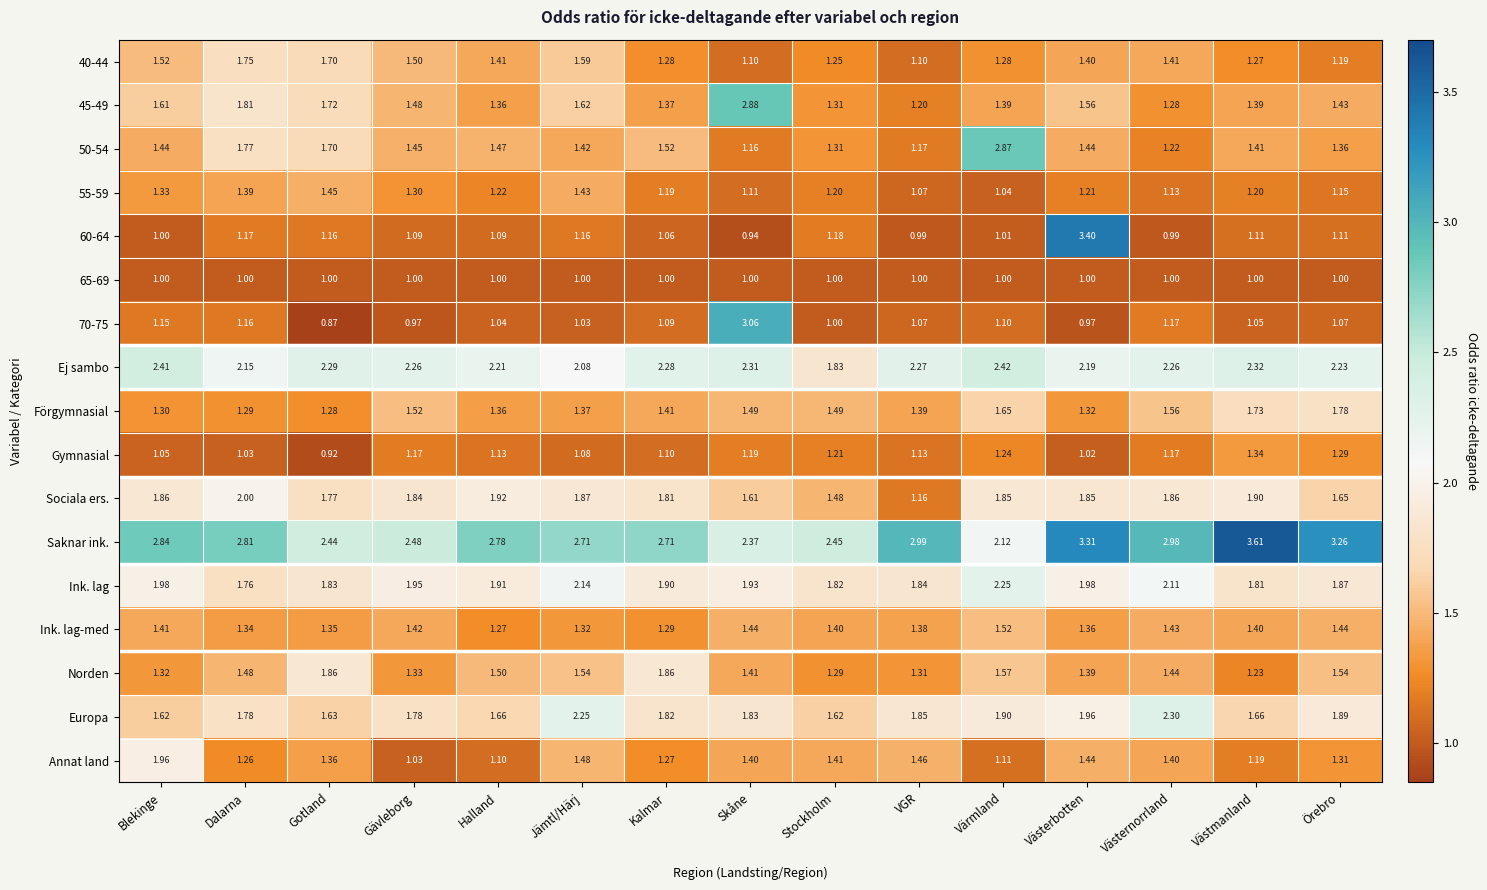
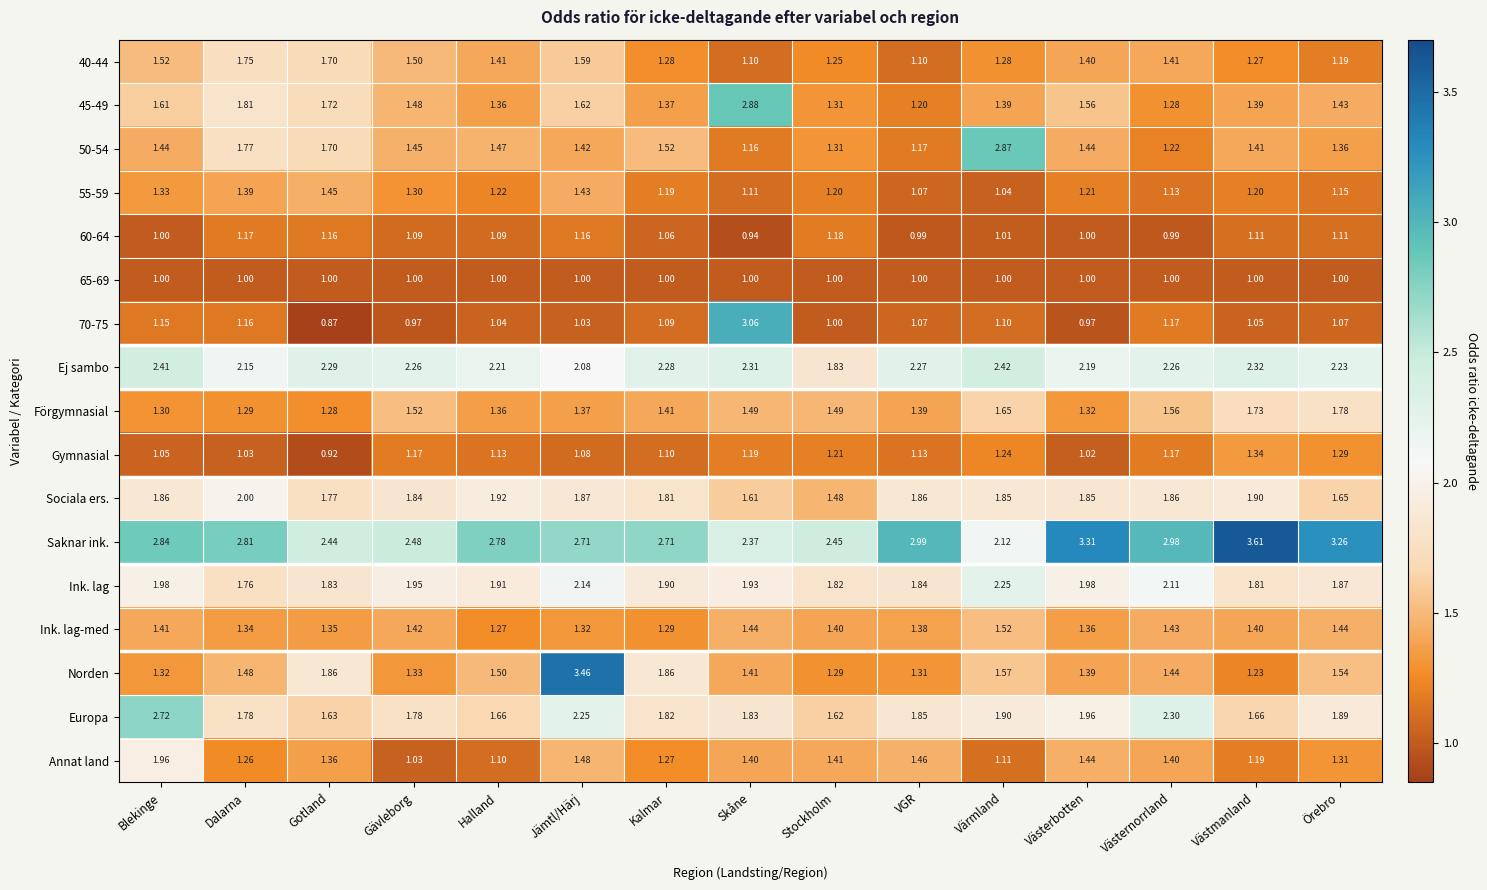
  {
    "60-64": {
      "Blekinge": 1.00,
      "Dalarna": 1.17,
      "Gotland": 1.16,
      "Gävleborg": 1.09,
      "Halland": 1.09,
      "Jämtl/Härj": 1.16,
      "Kalmar": 1.06,
      "Skåne": 0.94,
      "Stockholm": 1.18,
      "VGR": 0.99,
      "Värmland": 1.01,
-     "Västerbotten": 3.40,
+     "Västerbotten": 1.00,
      "Västernorrland": 0.99,
      "Västmanland": 1.11,
      "Örebro": 1.11
    },
    "Sociala ers.": {
      "Blekinge": 1.86,
      "Dalarna": 2.00,
      "Gotland": 1.77,
      "Gävleborg": 1.84,
      "Halland": 1.92,
      "Jämtl/Härj": 1.87,
      "Kalmar": 1.81,
      "Skåne": 1.61,
      "Stockholm": 1.48,
-     "VGR": 1.16,
+     "VGR": 1.86,
      "Värmland": 1.85,
      "Västerbotten": 1.85,
      "Västernorrland": 1.86,
      "Västmanland": 1.90,
      "Örebro": 1.65
    },
    "Norden": {
      "Blekinge": 1.32,
      "Dalarna": 1.48,
      "Gotland": 1.86,
      "Gävleborg": 1.33,
      "Halland": 1.50,
-     "Jämtl/Härj": 1.54,
+     "Jämtl/Härj": 3.46,
      "Kalmar": 1.86,
      "Skåne": 1.41,
      "Stockholm": 1.29,
      "VGR": 1.31,
      "Värmland": 1.57,
      "Västerbotten": 1.39,
      "Västernorrland": 1.44,
      "Västmanland": 1.23,
      "Örebro": 1.54
    },
    "Europa": {
-     "Blekinge": 1.62,
+     "Blekinge": 2.72,
      "Dalarna": 1.78,
      "Gotland": 1.63,
      "Gävleborg": 1.78,
      "Halland": 1.66,
      "Jämtl/Härj": 2.25,
      "Kalmar": 1.82,
      "Skåne": 1.83,
      "Stockholm": 1.62,
      "VGR": 1.85,
      "Värmland": 1.90,
      "Västerbotten": 1.96,
      "Västernorrland": 2.30,
      "Västmanland": 1.66,
      "Örebro": 1.89
    }
  }
